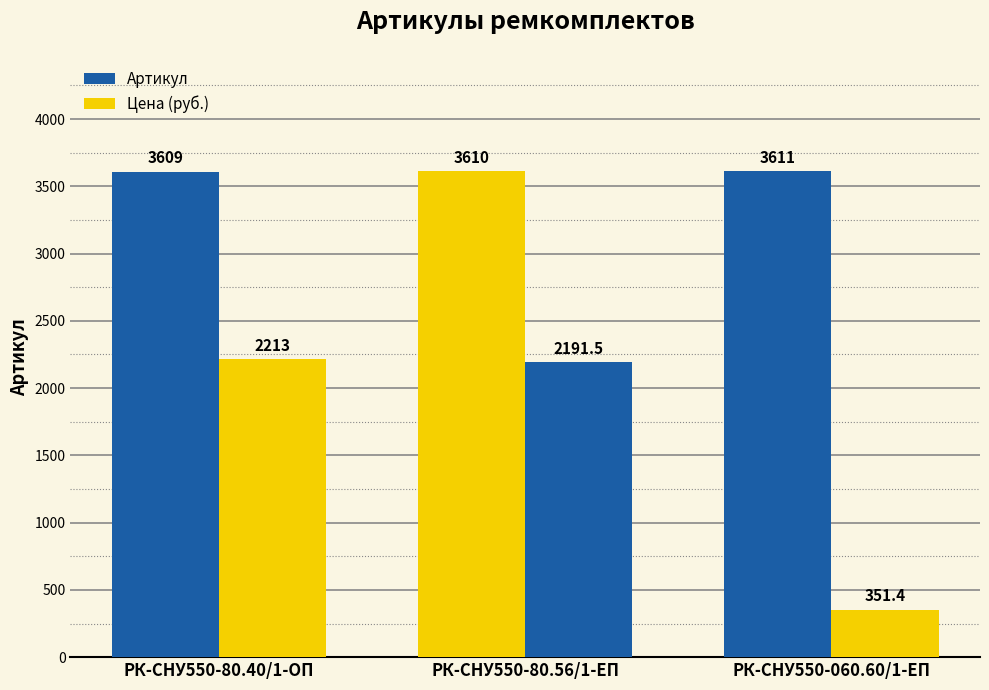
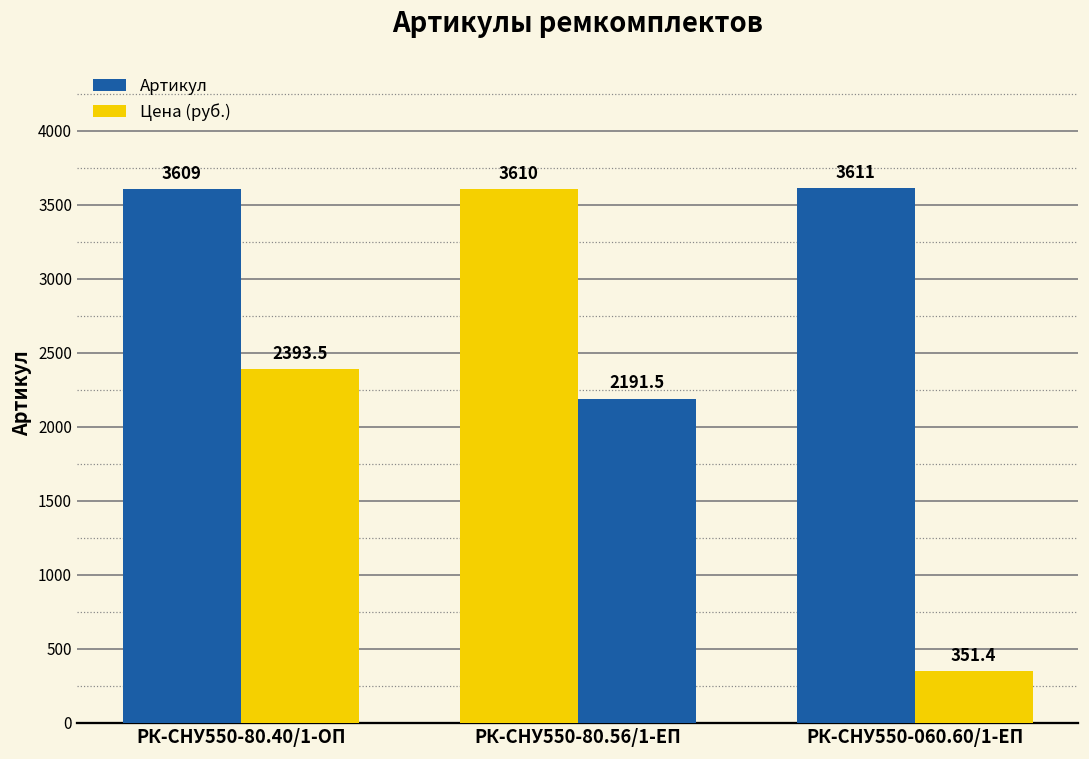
  {
    "Артикул": {
      "РК-СНУ550-80.40/1-ОП": 3609,
      "РК-СНУ550-80.56/1-ЕП": 3610,
      "РК-СНУ550-060.60/1-ЕП": 3611
    },
    "Цена (руб.)": {
-     "РК-СНУ550-80.40/1-ОП": 2213,
+     "РК-СНУ550-80.40/1-ОП": 2393.5,
      "РК-СНУ550-80.56/1-ЕП": 2191.5,
      "РК-СНУ550-060.60/1-ЕП": 351.4
    }
  }
